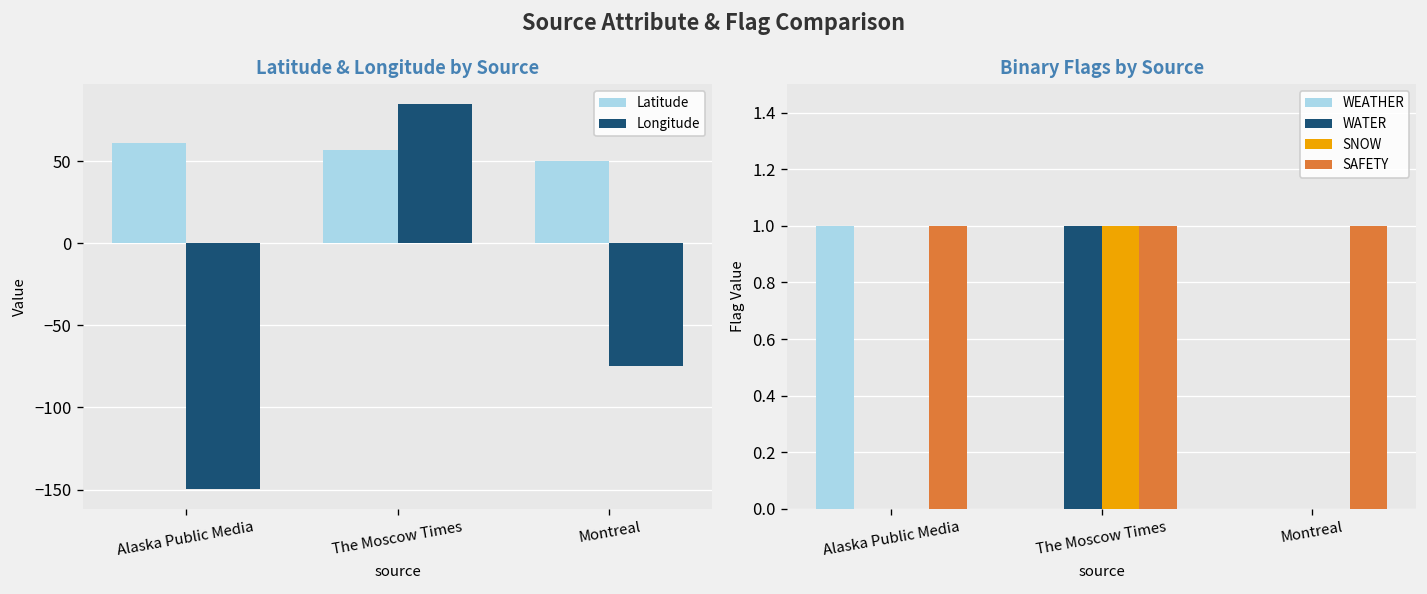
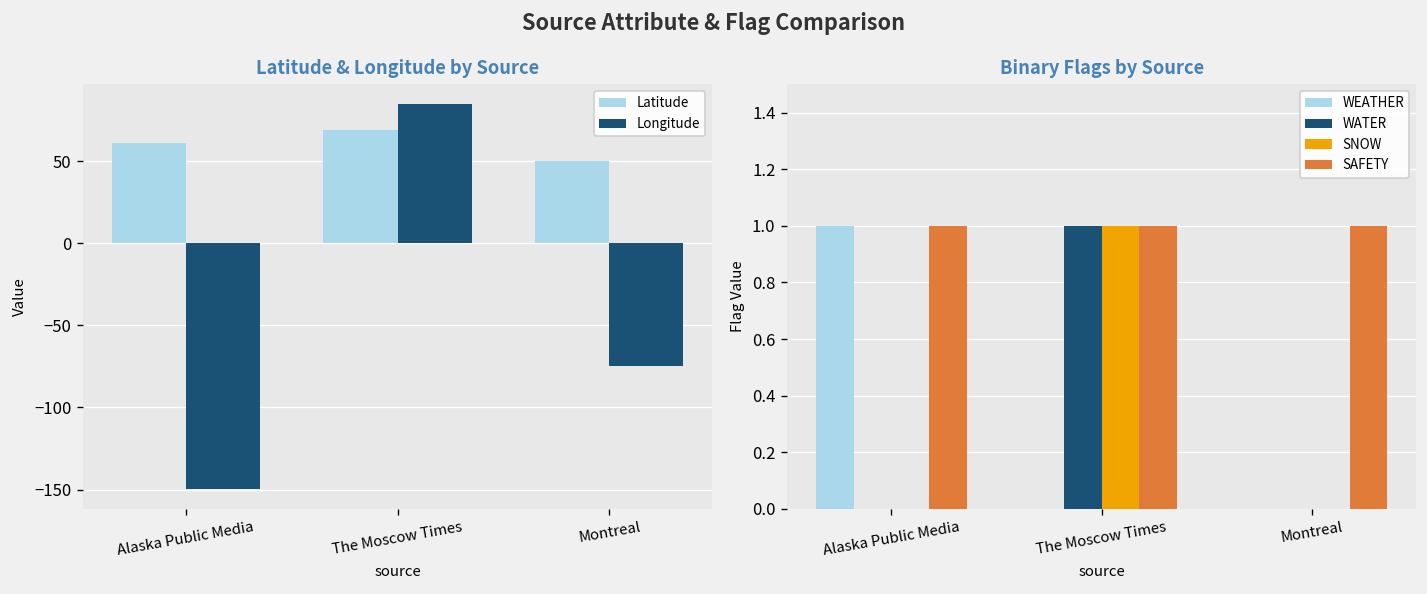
  {
    "Latitude & Longitude by Source": {
      "Latitude": {
        "Alaska Public Media": 61,
-       "The Moscow Times": 57,
+       "The Moscow Times": 69,
        "Montreal": 50
      },
      "Longitude": {
        "Alaska Public Media": -150,
        "The Moscow Times": 85,
        "Montreal": -75
      }
    },
    "Binary Flags by Source": {
      "WEATHER": {
        "Alaska Public Media": 1.00,
        "The Moscow Times": 0.00,
        "Montreal": 0.00
      },
      "WATER": {
        "Alaska Public Media": 0.00,
        "The Moscow Times": 1.00,
        "Montreal": 0.00
      },
      "SNOW": {
        "Alaska Public Media": 0.00,
        "The Moscow Times": 1.00,
        "Montreal": 0.00
      },
      "SAFETY": {
        "Alaska Public Media": 1.00,
        "The Moscow Times": 1.00,
        "Montreal": 1.00
      }
    }
  }
